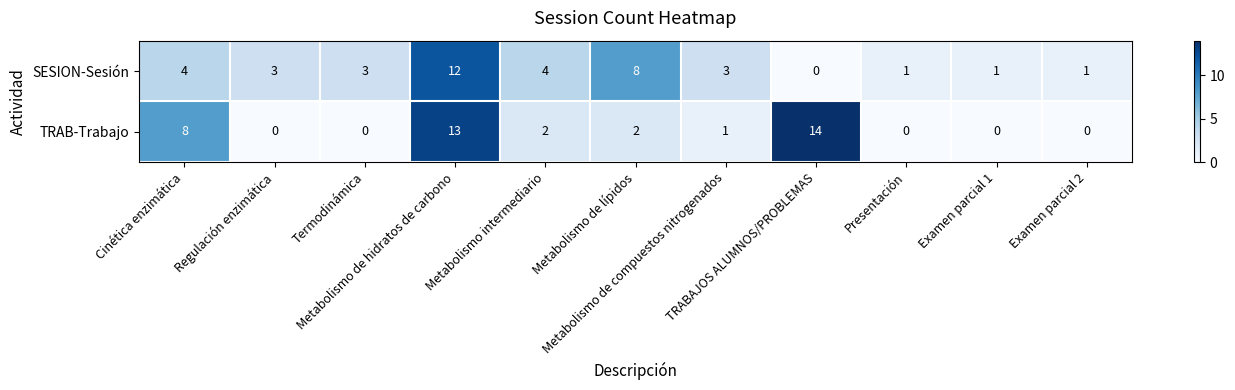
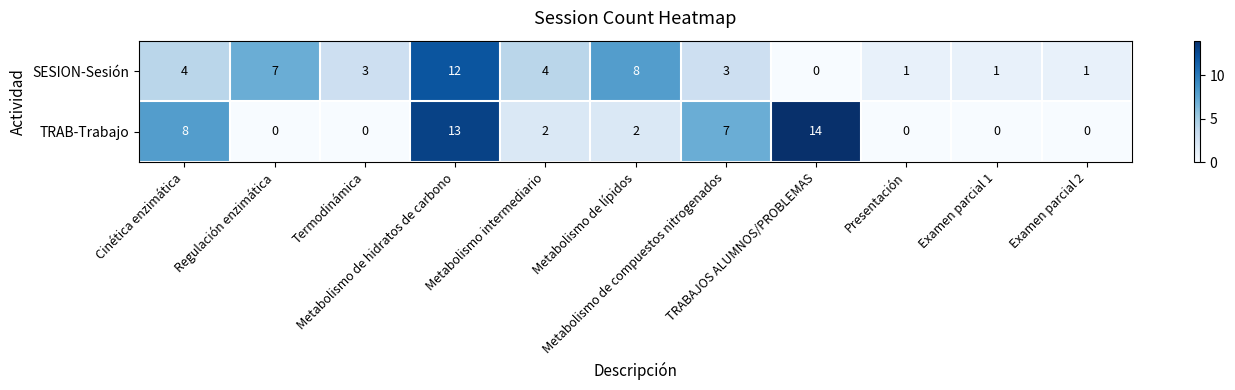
  {
    "SESION-Sesión": {
      "Cinética enzimática": 4,
-     "Regulación enzimática": 3,
+     "Regulación enzimática": 7,
      "Termodinámica": 3,
      "Metabolismo de hidratos de carbono": 12,
      "Metabolismo intermediario": 4,
      "Metabolismo de lípidos": 8,
      "Metabolismo de compuestos nitrogenados": 3,
      "TRABAJOS ALUMNOS/PROBLEMAS": 0,
      "Presentación": 1,
      "Examen parcial 1": 1,
      "Examen parcial 2": 1
    },
    "TRAB-Trabajo": {
      "Cinética enzimática": 8,
      "Regulación enzimática": 0,
      "Termodinámica": 0,
      "Metabolismo de hidratos de carbono": 13,
      "Metabolismo intermediario": 2,
      "Metabolismo de lípidos": 2,
-     "Metabolismo de compuestos nitrogenados": 1,
+     "Metabolismo de compuestos nitrogenados": 7,
      "TRABAJOS ALUMNOS/PROBLEMAS": 14,
      "Presentación": 0,
      "Examen parcial 1": 0,
      "Examen parcial 2": 0
    }
  }
